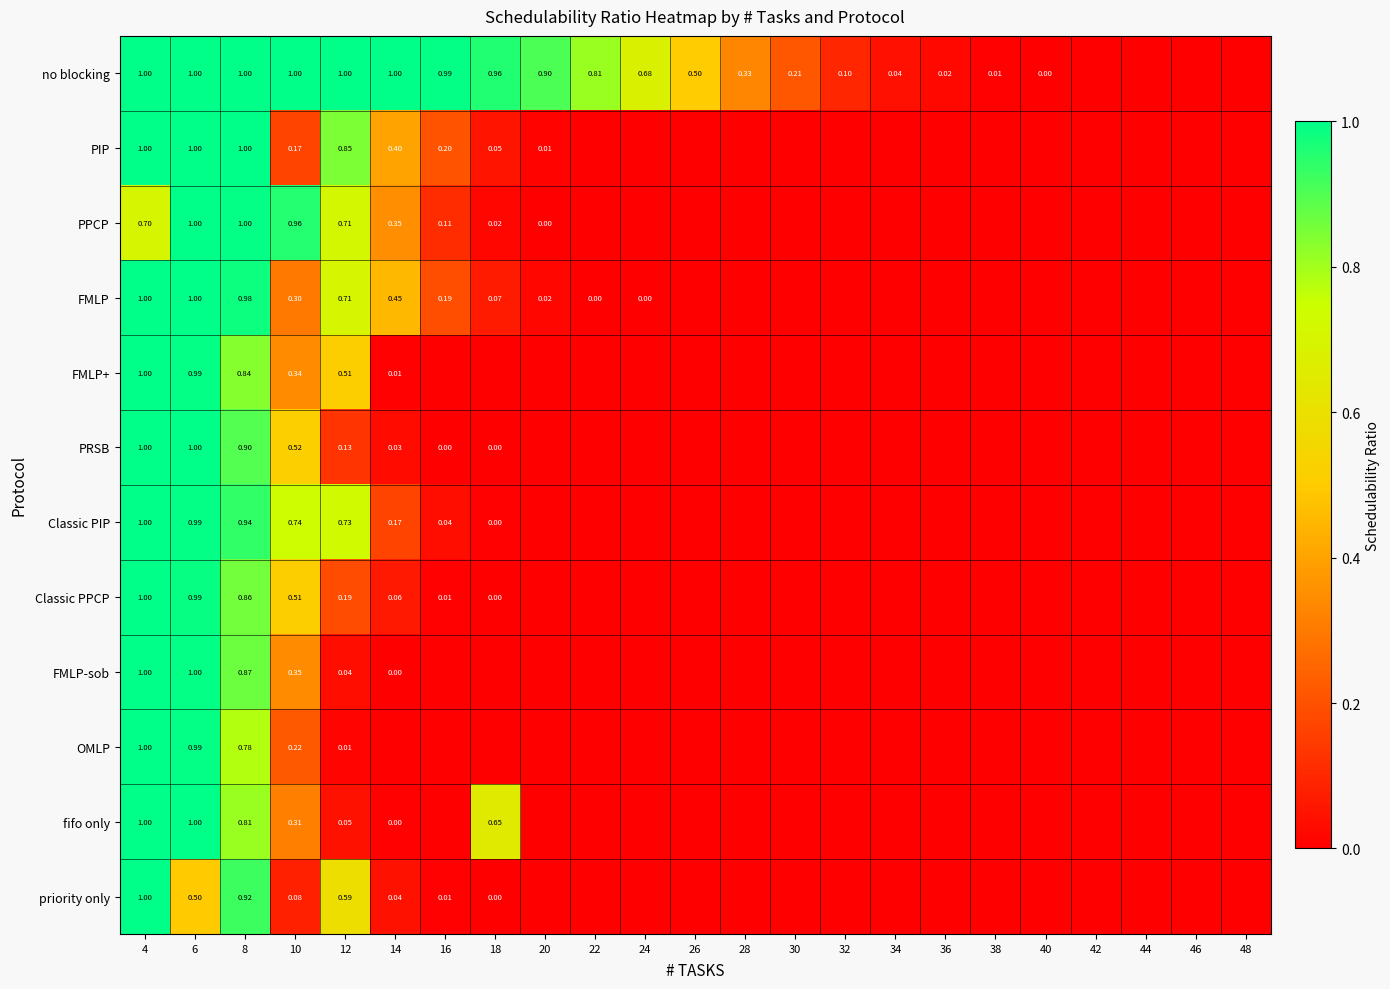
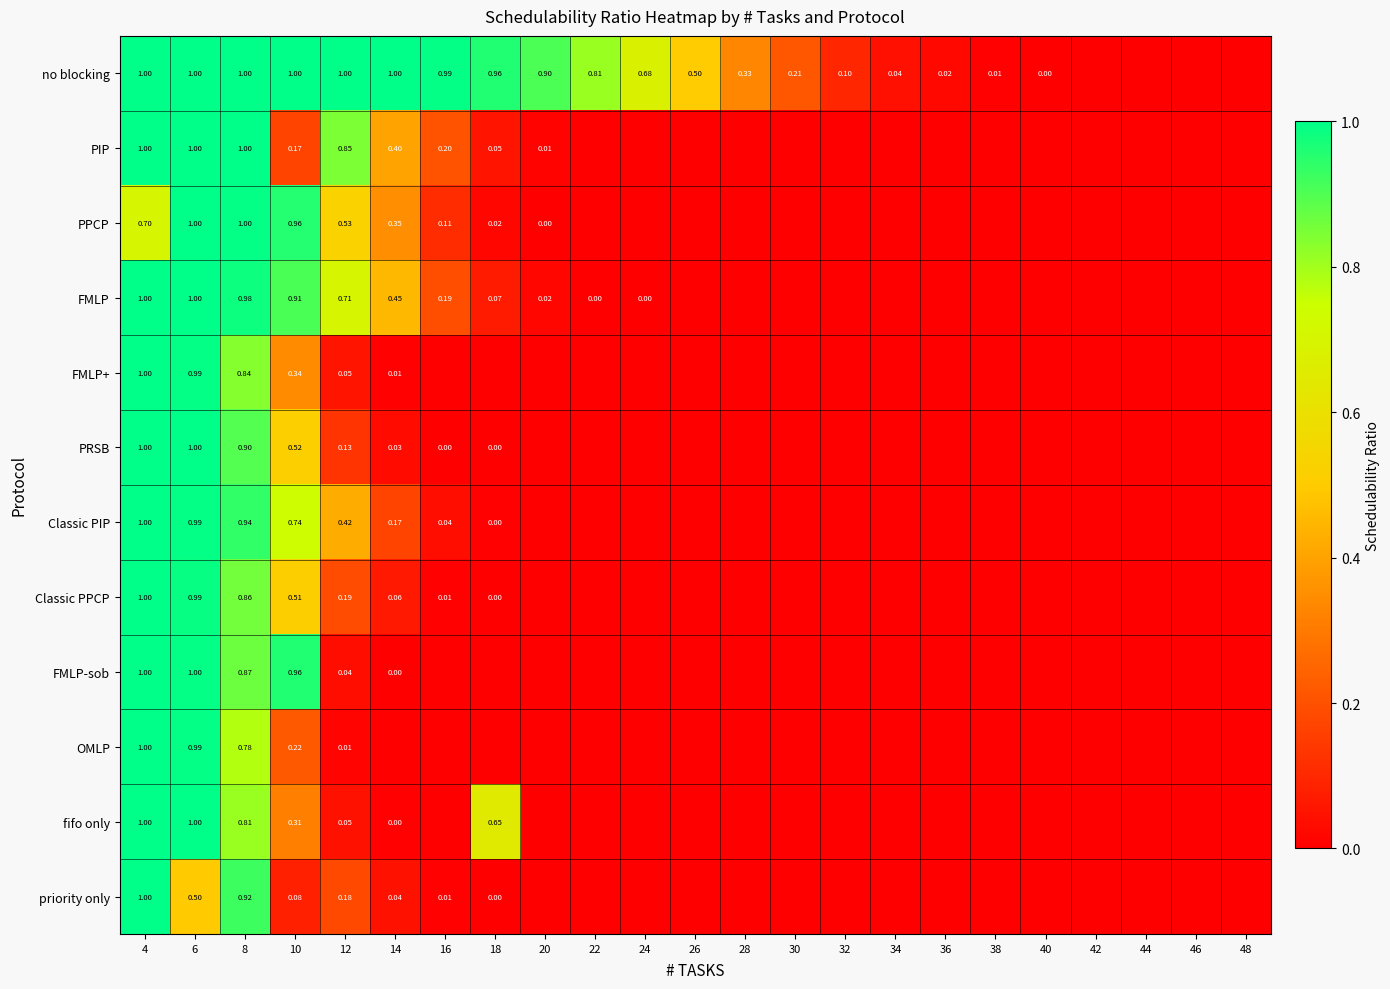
  {
    "no blocking": {
      "4": 1.00,
      "6": 1.00,
      "8": 1.00,
      "10": 1.00,
      "12": 1.00,
      "14": 1.00,
      "16": 0.99,
      "18": 0.96,
      "20": 0.90,
      "22": 0.81,
      "24": 0.68,
      "26": 0.50,
      "28": 0.33,
      "30": 0.21,
      "32": 0.10,
      "34": 0.04,
      "36": 0.02,
      "38": 0.01,
      "40": 0.00
    },
    "PIP": {
      "4": 1.00,
      "6": 1.00,
      "8": 1.00,
      "10": 0.17,
      "12": 0.85,
      "14": 0.40,
      "16": 0.20,
      "18": 0.05,
      "20": 0.01
    },
    "PPCP": {
      "4": 0.70,
      "6": 1.00,
      "8": 1.00,
      "10": 0.96,
-     "12": 0.71,
+     "12": 0.53,
      "14": 0.35,
      "16": 0.11,
      "18": 0.02,
      "20": 0.00
    },
    "FMLP": {
      "4": 1.00,
      "6": 1.00,
      "8": 0.98,
-     "10": 0.30,
+     "10": 0.91,
      "12": 0.71,
      "14": 0.45,
      "16": 0.19,
      "18": 0.07,
      "20": 0.02,
      "22": 0.00,
      "24": 0.00
    },
    "FMLP+": {
      "4": 1.00,
      "6": 0.99,
      "8": 0.84,
      "10": 0.34,
-     "12": 0.51,
+     "12": 0.05,
      "14": 0.01
    },
    "PRSB": {
      "4": 1.00,
      "6": 1.00,
      "8": 0.90,
      "10": 0.52,
      "12": 0.13,
      "14": 0.03,
      "16": 0.00,
      "18": 0.00
    },
    "Classic PIP": {
      "4": 1.00,
      "6": 0.99,
      "8": 0.94,
      "10": 0.74,
-     "12": 0.73,
+     "12": 0.42,
      "14": 0.17,
      "16": 0.04,
      "18": 0.00
    },
    "Classic PPCP": {
      "4": 1.00,
      "6": 0.99,
      "8": 0.86,
      "10": 0.51,
      "12": 0.19,
      "14": 0.06,
      "16": 0.01,
      "18": 0.00
    },
    "FMLP-sob": {
      "4": 1.00,
      "6": 1.00,
      "8": 0.87,
-     "10": 0.35,
+     "10": 0.96,
      "12": 0.04,
      "14": 0.00
    },
    "OMLP": {
      "4": 1.00,
      "6": 0.99,
      "8": 0.78,
      "10": 0.22,
      "12": 0.01
    },
    "fifo only": {
      "4": 1.00,
      "6": 1.00,
      "8": 0.81,
      "10": 0.31,
      "12": 0.05,
      "14": 0.00,
      "18": 0.65
    },
    "priority only": {
      "4": 1.00,
      "6": 0.50,
      "8": 0.92,
      "10": 0.08,
-     "12": 0.59,
+     "12": 0.18,
      "14": 0.04,
      "16": 0.01,
      "18": 0.00
    }
  }
